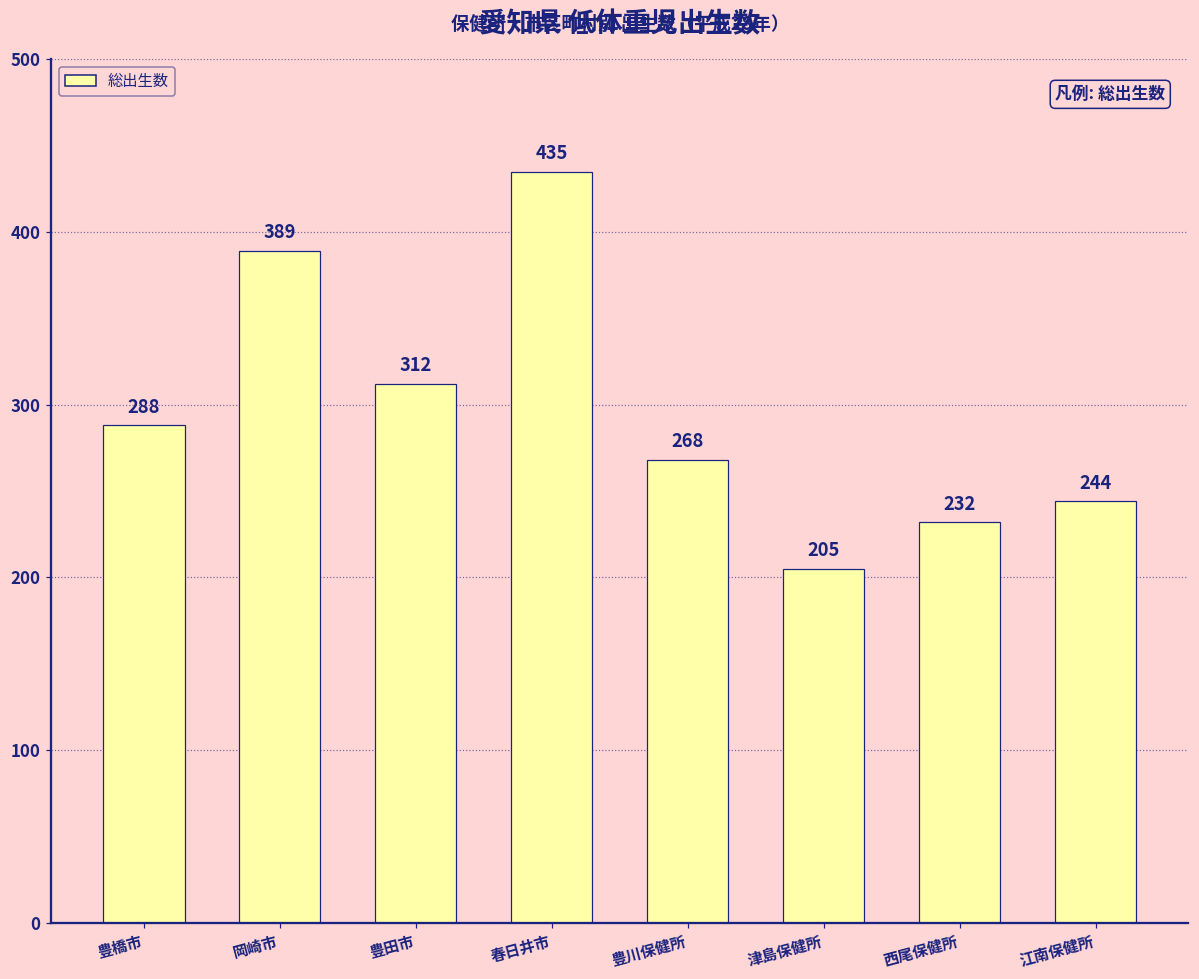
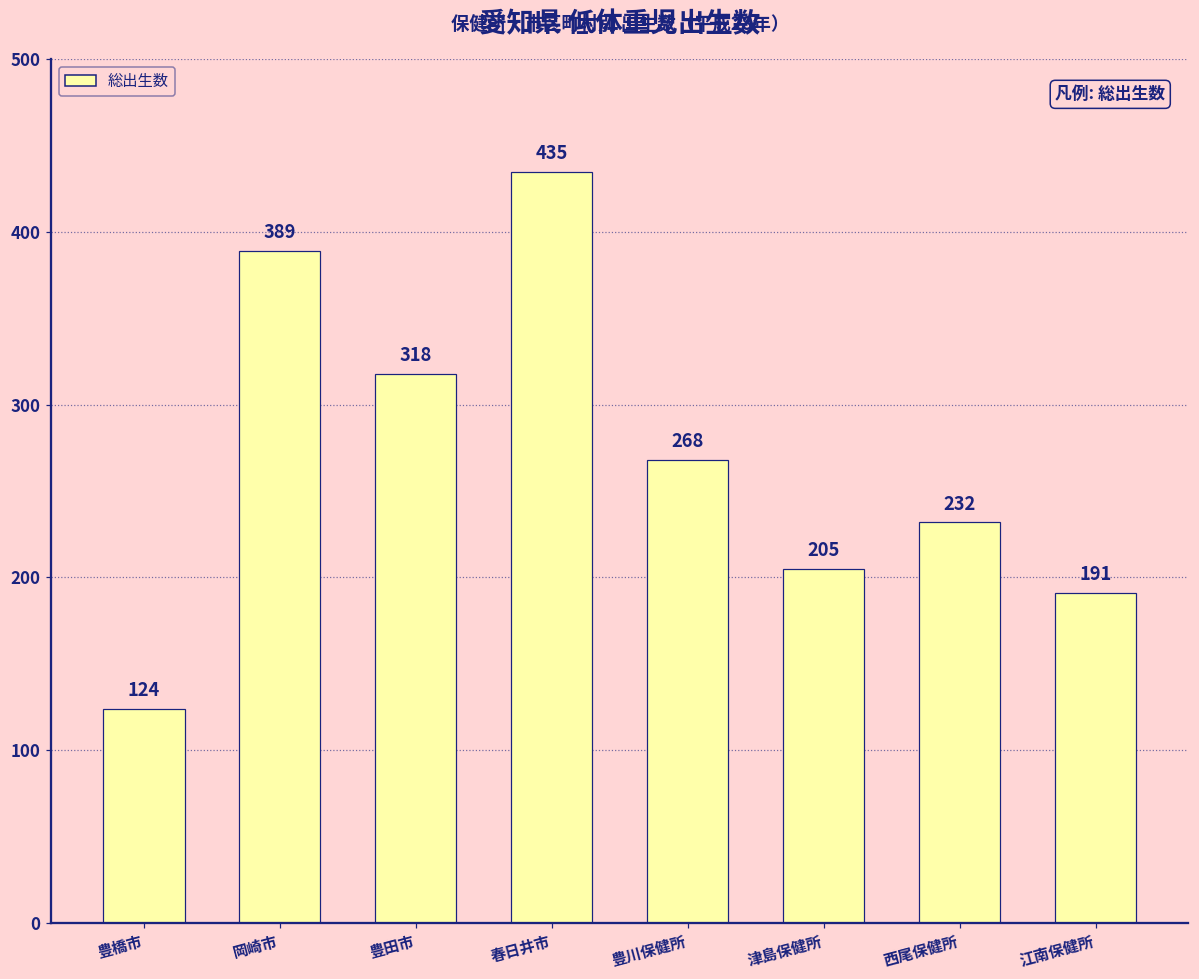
  {
-   "豊橋市": 288,
+   "豊橋市": 124,
    "岡崎市": 389,
-   "豊田市": 312,
+   "豊田市": 318,
    "春日井市": 435,
    "豊川保健所": 268,
    "津島保健所": 205,
    "西尾保健所": 232,
-   "江南保健所": 244
+   "江南保健所": 191
  }
